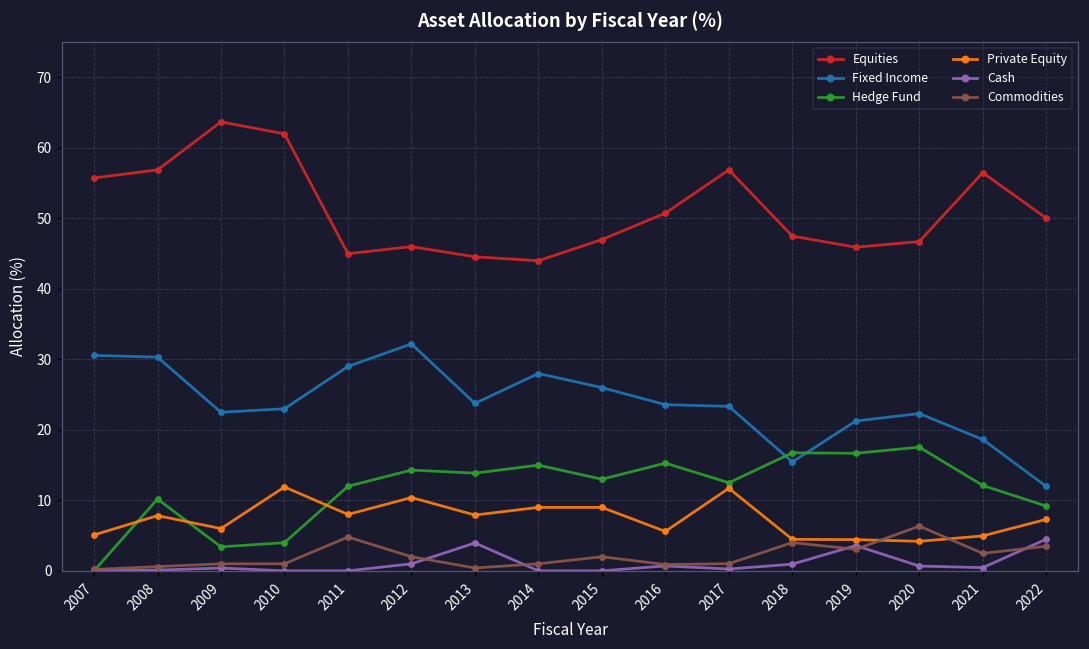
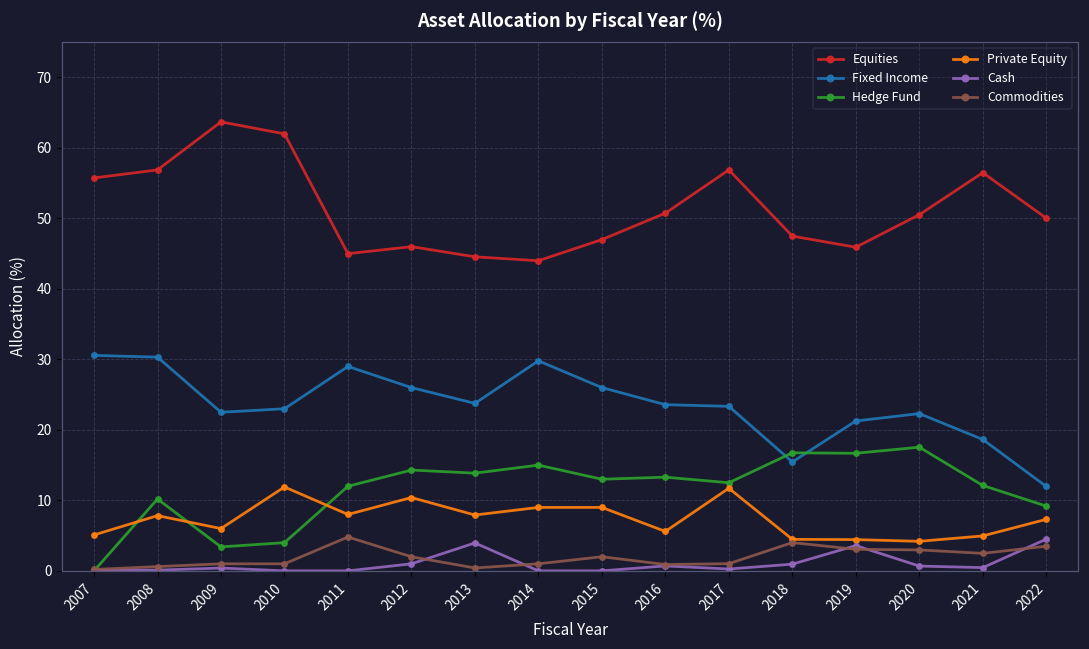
  {
    "Equities": {
      "2007": 56,
      "2008": 57,
      "2009": 64,
      "2010": 62,
      "2011": 45,
      "2012": 46,
      "2013": 45,
      "2014": 44,
      "2015": 47,
      "2016": 51,
      "2017": 57,
      "2018": 47,
      "2019": 46,
-     "2020": 47,
+     "2020": 51,
      "2021": 56,
      "2022": 50
    },
    "Fixed Income": {
      "2007": 31,
      "2008": 30,
      "2009": 23,
      "2010": 23,
      "2011": 29,
-     "2012": 32,
+     "2012": 26,
      "2013": 24,
-     "2014": 28,
+     "2014": 30,
      "2015": 26,
      "2016": 24,
      "2017": 23,
      "2018": 15,
      "2019": 21,
      "2020": 22,
      "2021": 19,
      "2022": 12
    },
    "Hedge Fund": {
      "2008": 10,
      "2009": 3,
      "2010": 4,
      "2011": 12,
      "2012": 14,
      "2013": 14,
      "2014": 15,
      "2015": 13,
-     "2016": 15,
+     "2016": 13,
      "2017": 13,
      "2018": 17,
      "2019": 17,
      "2020": 18,
      "2021": 12,
      "2022": 9
    },
    "Private Equity": {
      "2007": 5,
      "2008": 8,
      "2009": 6,
      "2010": 12,
      "2011": 8,
      "2012": 10,
      "2013": 8,
      "2014": 9,
      "2015": 9,
      "2016": 6,
      "2017": 12,
      "2018": 4,
      "2019": 4,
      "2020": 4,
      "2021": 5,
      "2022": 7
    },
    "Cash": {
      "2008": 0,
      "2009": 0,
      "2010": 0,
      "2011": 0,
      "2012": 1,
      "2013": 4,
      "2014": 0,
      "2015": 0,
      "2017": 0,
      "2018": 1,
      "2019": 4,
      "2020": 1,
      "2021": 0,
      "2022": 4
    },
    "Commodities": {
      "2008": 1,
      "2009": 1,
      "2010": 1,
      "2011": 5,
      "2012": 2,
      "2013": 0,
      "2014": 1,
      "2015": 2,
      "2017": 1,
      "2018": 4,
      "2019": 3,
-     "2020": 6,
+     "2020": 3,
      "2021": 2,
      "2022": 3
    }
  }
